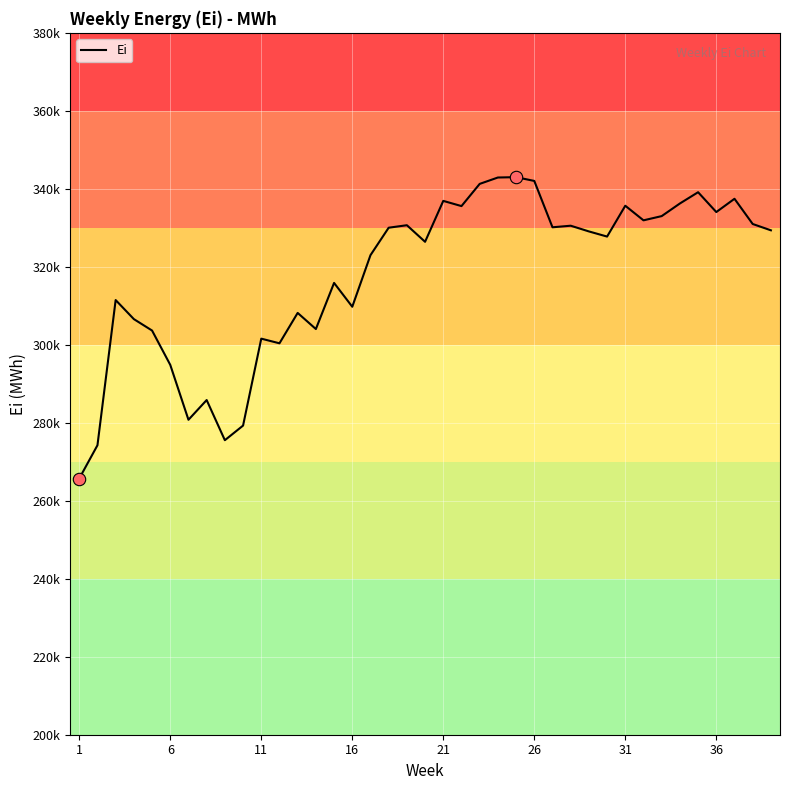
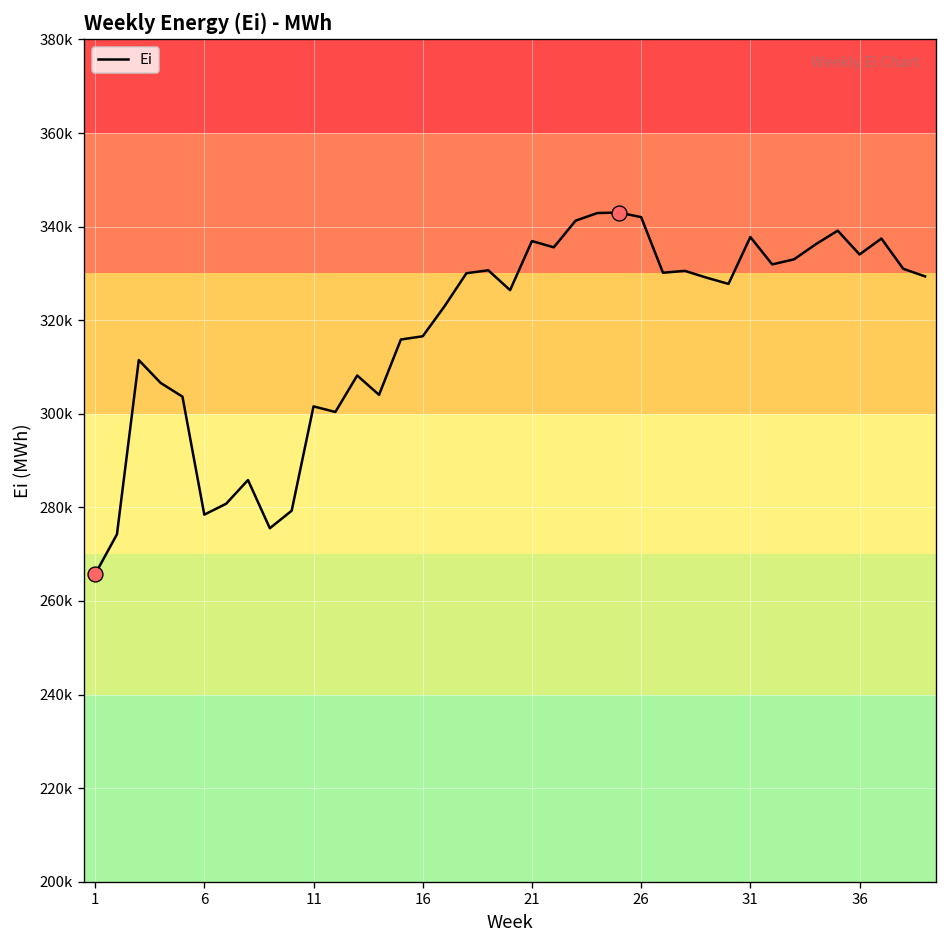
  {
    "Ei": {
-     "6": 295000,
+     "6": 278000,
      "11": 302000,
-     "16": 310000,
+     "16": 317000,
      "21": 337000,
      "26": 342000,
-     "31": 336000,
+     "31": 338000,
      "36": 334000
    }
  }
